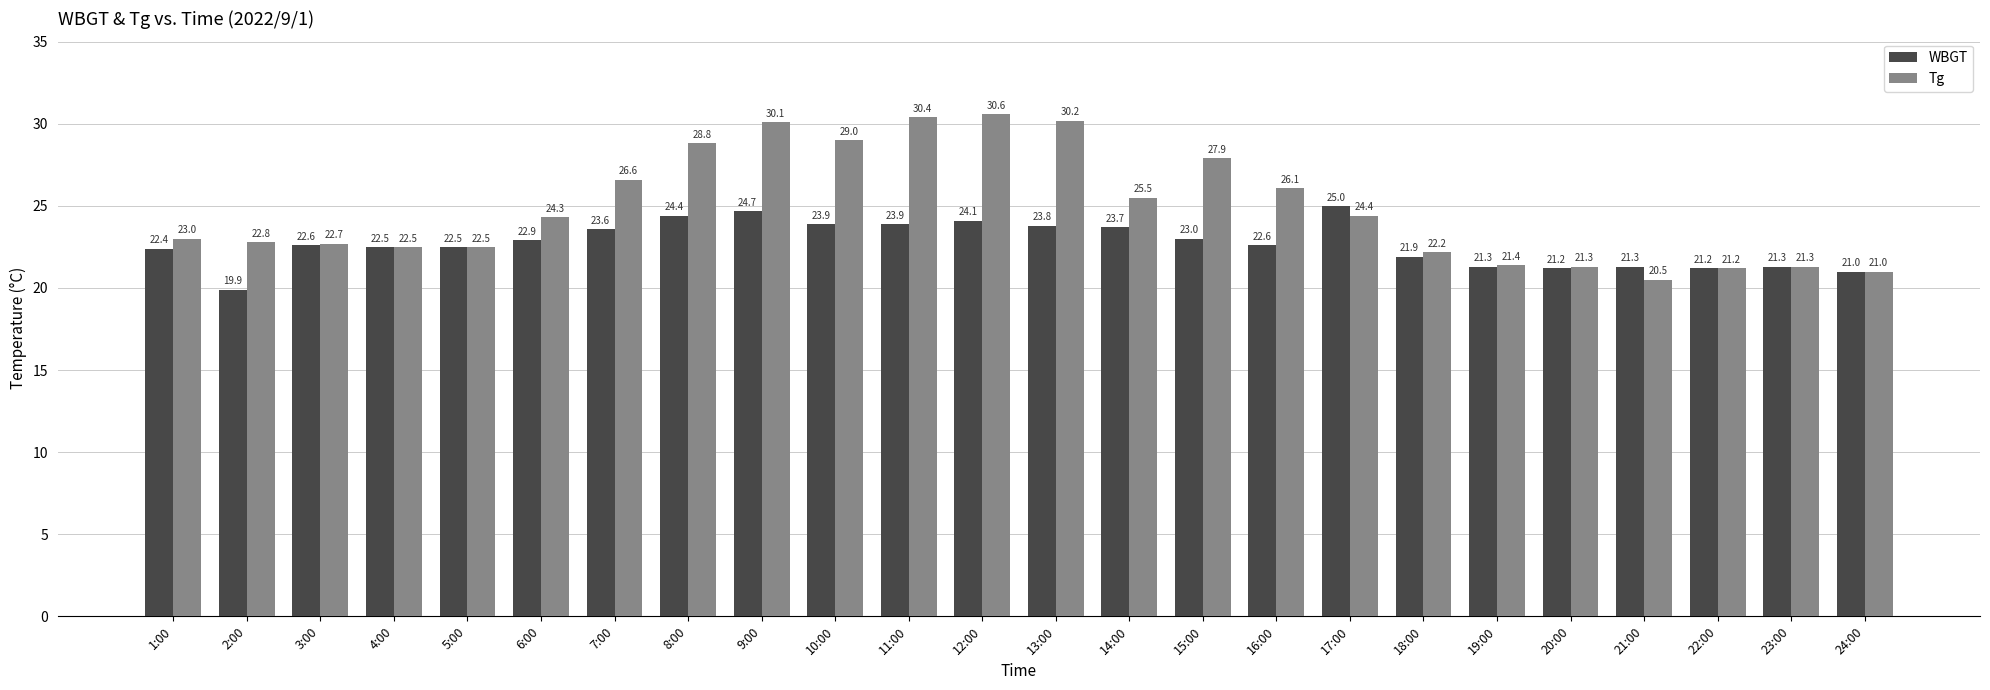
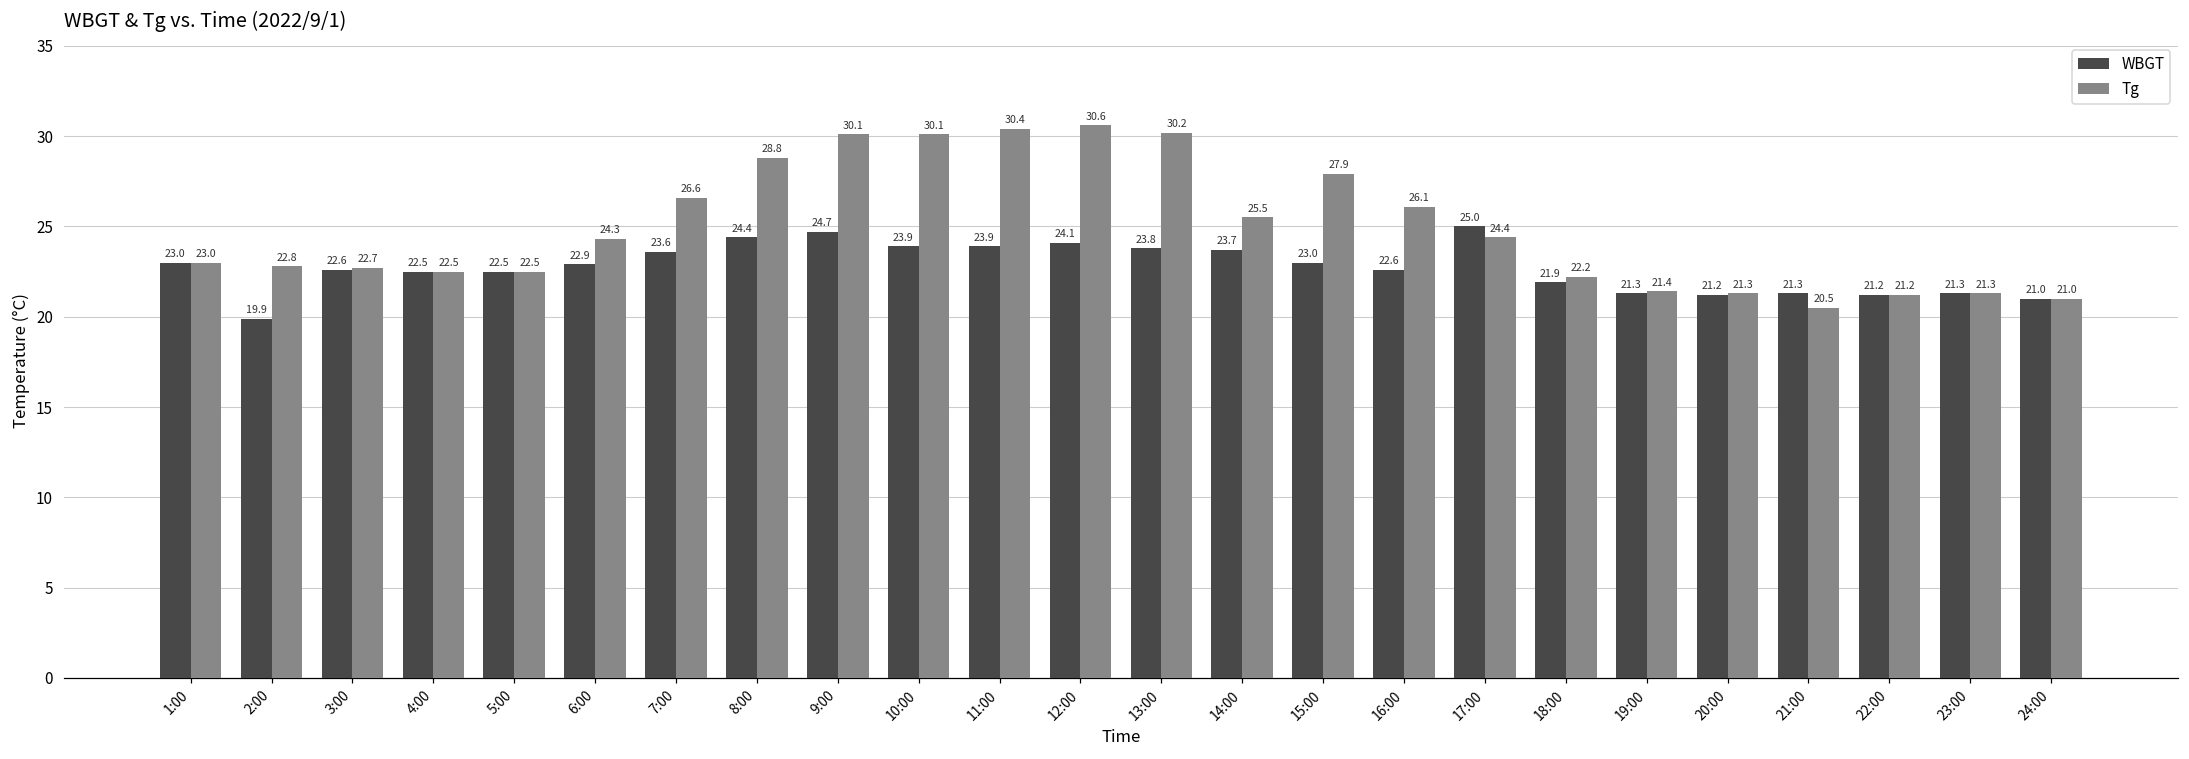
  {
    "WBGT": {
-     "1:00": 22.4,
+     "1:00": 23.0,
      "2:00": 19.9,
      "3:00": 22.6,
      "4:00": 22.5,
      "5:00": 22.5,
      "6:00": 22.9,
      "7:00": 23.6,
      "8:00": 24.4,
      "9:00": 24.7,
      "10:00": 23.9,
      "11:00": 23.9,
      "12:00": 24.1,
      "13:00": 23.8,
      "14:00": 23.7,
      "15:00": 23.0,
      "16:00": 22.6,
      "17:00": 25.0,
      "18:00": 21.9,
      "19:00": 21.3,
      "20:00": 21.2,
      "21:00": 21.3,
      "22:00": 21.2,
      "23:00": 21.3,
      "24:00": 21.0
    },
    "Tg": {
      "1:00": 23.0,
      "2:00": 22.8,
      "3:00": 22.7,
      "4:00": 22.5,
      "5:00": 22.5,
      "6:00": 24.3,
      "7:00": 26.6,
      "8:00": 28.8,
      "9:00": 30.1,
-     "10:00": 29.0,
+     "10:00": 30.1,
      "11:00": 30.4,
      "12:00": 30.6,
      "13:00": 30.2,
      "14:00": 25.5,
      "15:00": 27.9,
      "16:00": 26.1,
      "17:00": 24.4,
      "18:00": 22.2,
      "19:00": 21.4,
      "20:00": 21.3,
      "21:00": 20.5,
      "22:00": 21.2,
      "23:00": 21.3,
      "24:00": 21.0
    }
  }
